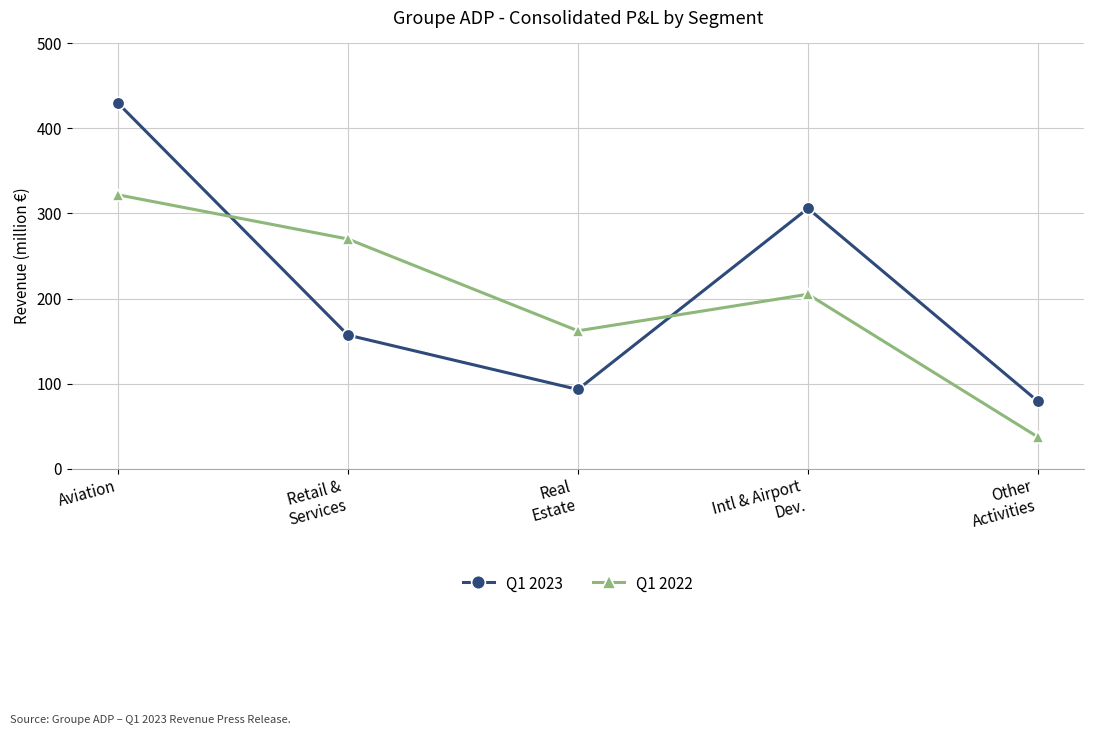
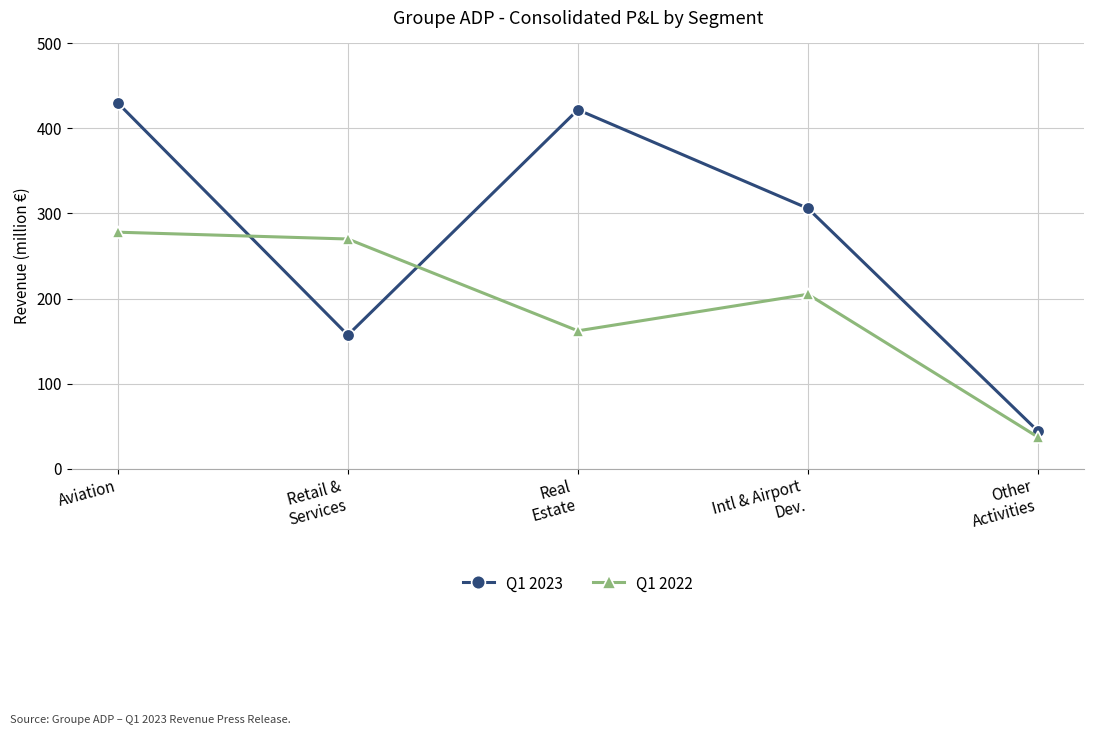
  {
    "Q1 2023": {
      "Aviation": 430,
      "Retail & Services": 160,
-     "Real Estate": 90,
+     "Real Estate": 420,
      "Intl & Airport Dev.": 310,
-     "Other Activities": 80
+     "Other Activities": 40
    },
    "Q1 2022": {
-     "Aviation": 320,
+     "Aviation": 280,
      "Retail & Services": 270,
      "Real Estate": 160,
      "Intl & Airport Dev.": 210,
      "Other Activities": 40
    }
  }
